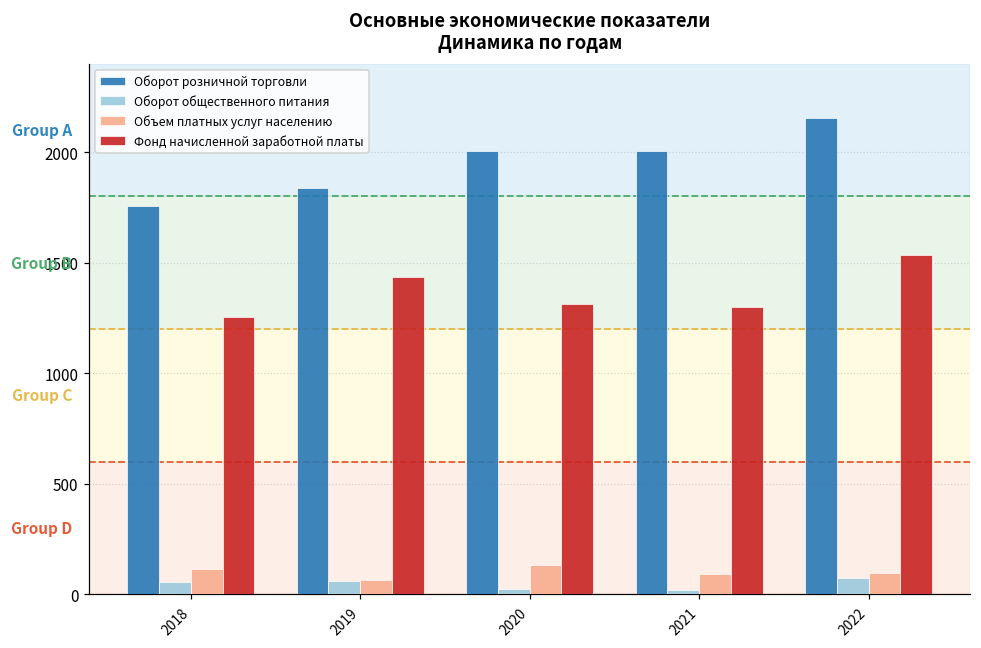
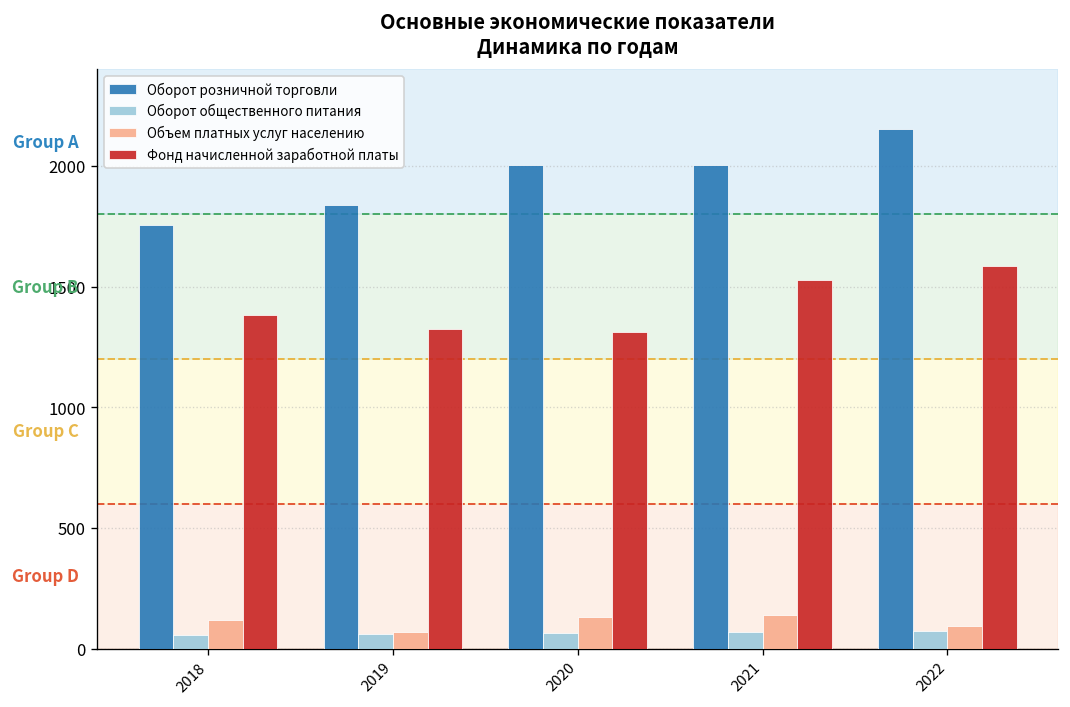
  {
    "Оборот розничной торговли": {
      "2018": 1760,
      "2019": 1840,
      "2020": 2000,
      "2021": 2000,
      "2022": 2150
    },
    "Оборот общественного питания": {
      "2018": 60,
      "2019": 60,
-     "2020": 30,
-     "2021": 20,
+     "2020": 70,
+     "2021": 70,
      "2022": 70
    },
    "Объем платных услуг населению": {
      "2018": 120,
      "2019": 70,
      "2020": 130,
-     "2021": 90,
+     "2021": 140,
      "2022": 90
    },
    "Фонд начисленной заработной платы": {
-     "2018": 1250,
-     "2019": 1440,
+     "2018": 1380,
+     "2019": 1320,
      "2020": 1310,
-     "2021": 1300,
-     "2022": 1540
+     "2021": 1530,
+     "2022": 1590
    }
  }
